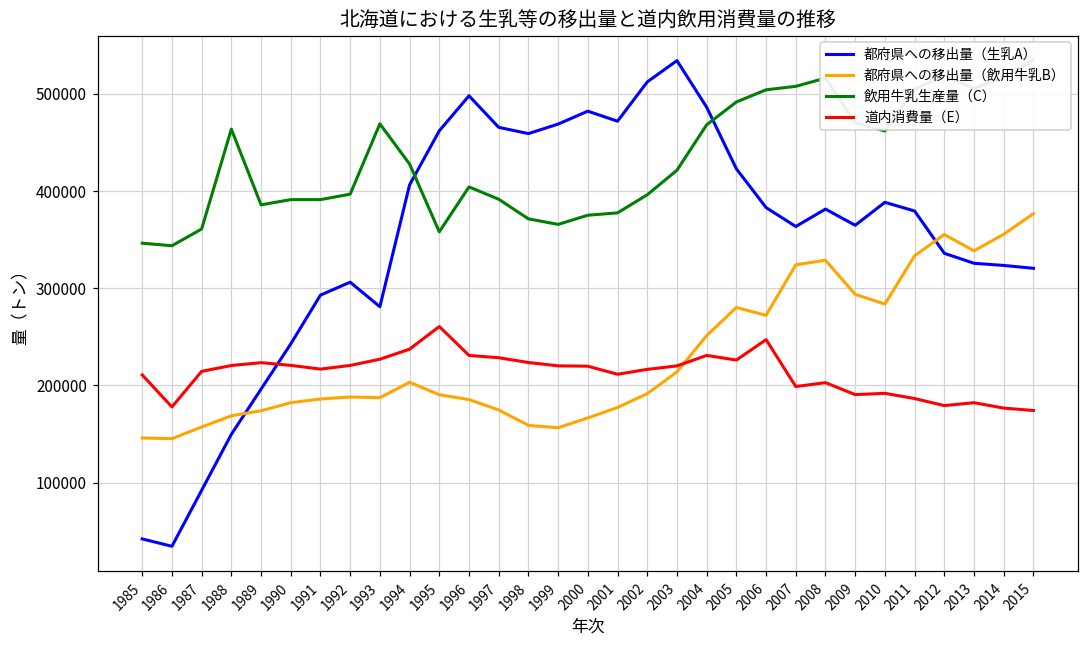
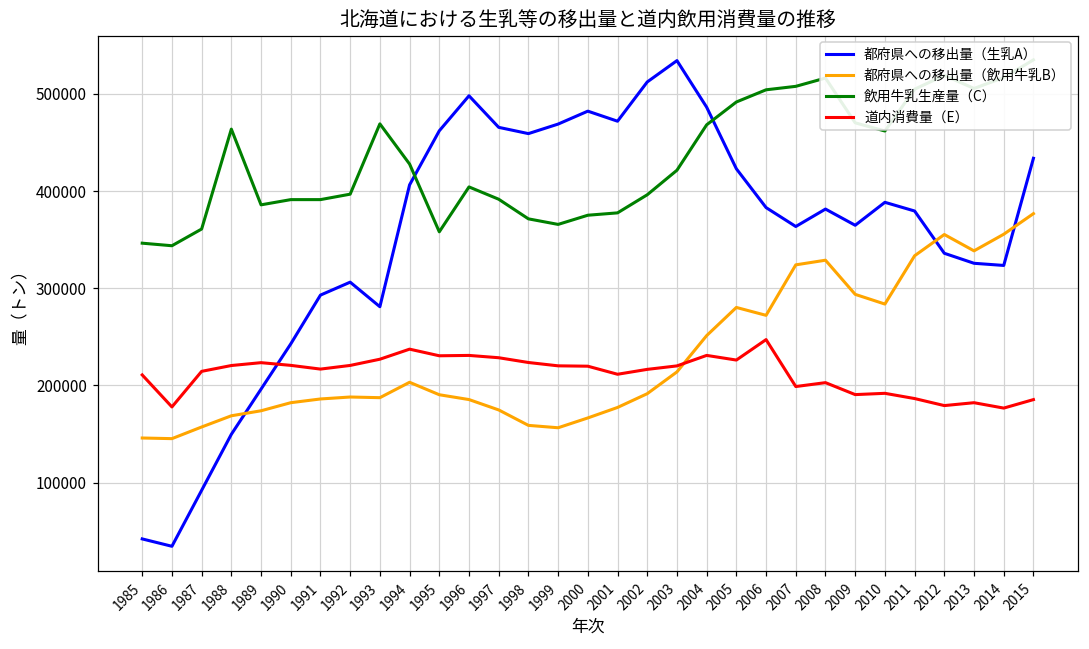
  {
    "都府県への移出量（生乳A）": {
      "1985": 40000,
      "1986": 30000,
      "1987": 90000,
      "1988": 150000,
      "1989": 200000,
      "1990": 240000,
      "1991": 290000,
      "1992": 310000,
      "1993": 280000,
      "1994": 410000,
      "1995": 460000,
      "1996": 500000,
      "1997": 470000,
      "1998": 460000,
      "1999": 470000,
      "2000": 480000,
      "2001": 470000,
      "2002": 510000,
      "2003": 530000,
      "2004": 490000,
      "2005": 420000,
      "2006": 380000,
      "2007": 360000,
      "2008": 380000,
      "2009": 360000,
      "2010": 390000,
      "2011": 380000,
      "2012": 340000,
      "2013": 330000,
      "2014": 320000,
-     "2015": 320000
+     "2015": 430000
    },
    "都府県への移出量（飲用牛乳B）": {
      "1985": 150000,
      "1986": 150000,
      "1987": 160000,
      "1988": 170000,
      "1989": 170000,
      "1990": 180000,
      "1991": 190000,
      "1992": 190000,
      "1993": 190000,
      "1994": 200000,
      "1995": 190000,
      "1996": 190000,
      "1997": 170000,
      "1998": 160000,
      "1999": 160000,
      "2000": 170000,
      "2001": 180000,
      "2002": 190000,
      "2003": 210000,
      "2004": 250000,
      "2005": 280000,
      "2006": 270000,
      "2007": 320000,
      "2008": 330000,
      "2009": 290000,
      "2010": 280000,
      "2011": 330000,
      "2012": 360000,
      "2013": 340000,
      "2014": 360000,
      "2015": 380000
    },
    "飲用牛乳生産量（C）": {
      "1985": 350000,
      "1986": 340000,
      "1987": 360000,
      "1988": 460000,
      "1989": 390000,
      "1990": 390000,
      "1991": 390000,
      "1992": 400000,
      "1993": 470000,
      "1994": 430000,
      "1995": 360000,
      "1996": 400000,
      "1997": 390000,
      "1998": 370000,
      "1999": 370000,
      "2000": 380000,
      "2001": 380000,
      "2002": 400000,
      "2003": 420000,
      "2004": 470000,
      "2005": 490000,
      "2006": 500000,
      "2007": 510000
    },
    "道内消費量（E）": {
      "1985": 210000,
      "1986": 180000,
      "1987": 210000,
      "1988": 220000,
      "1989": 220000,
      "1990": 220000,
      "1991": 220000,
      "1992": 220000,
      "1993": 230000,
      "1994": 240000,
-     "1995": 260000,
+     "1995": 230000,
      "1996": 230000,
      "1997": 230000,
      "1998": 220000,
      "1999": 220000,
      "2000": 220000,
      "2001": 210000,
      "2002": 220000,
      "2003": 220000,
      "2004": 230000,
      "2005": 230000,
      "2006": 250000,
      "2007": 200000,
      "2008": 200000,
      "2009": 190000,
      "2010": 190000,
      "2011": 190000,
      "2012": 180000,
      "2013": 180000,
      "2014": 180000,
-     "2015": 170000
+     "2015": 190000
    }
  }
